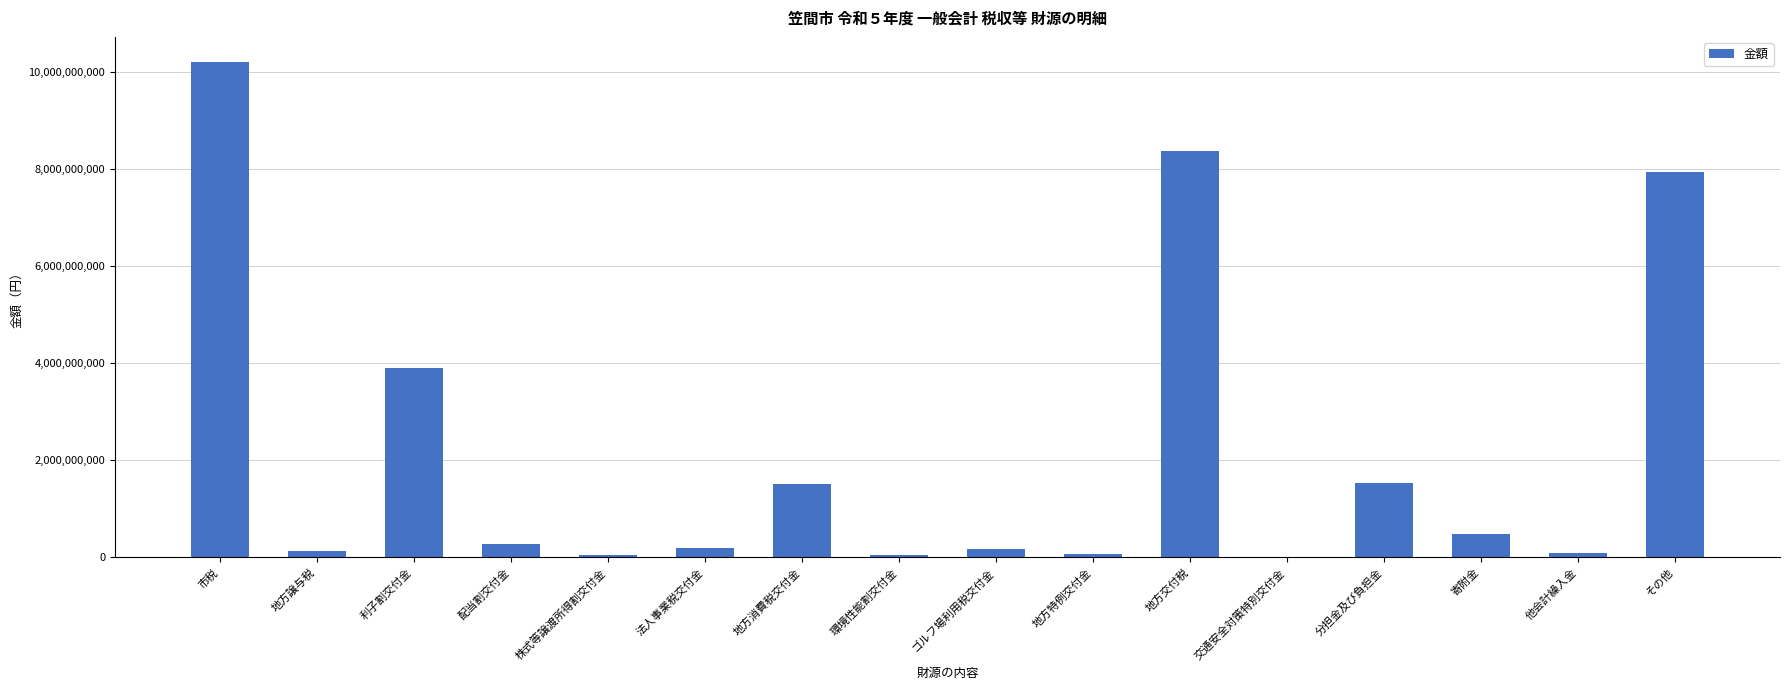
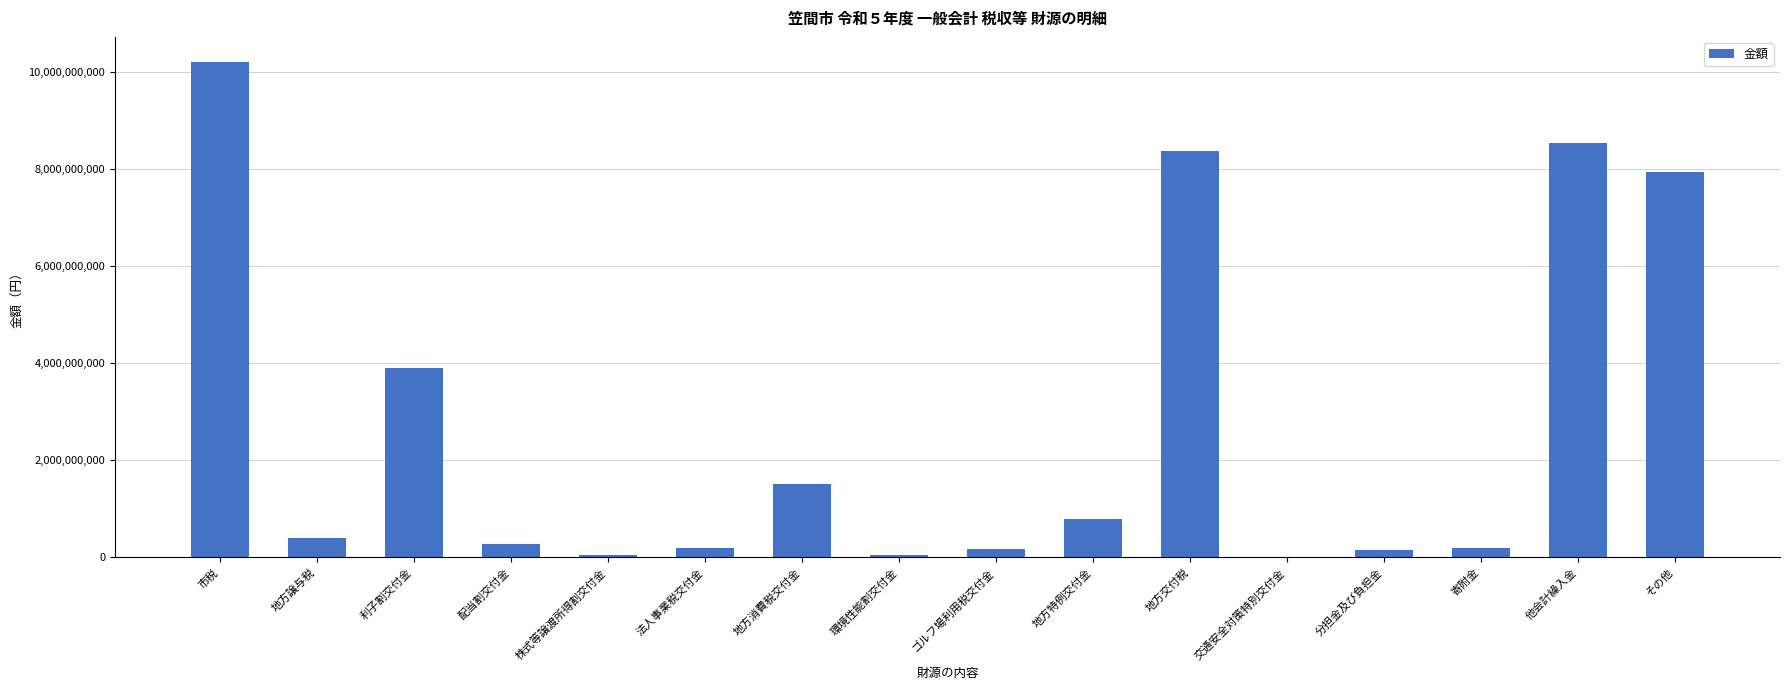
  {
    "市税": "10,200,000,000",
-   "地方譲与税": "100,000,000",
+   "地方譲与税": "400,000,000",
    "利子割交付金": "3,900,000,000",
    "配当割交付金": "300,000,000",
    "株式等譲渡所得割交付金": "100,000,000",
    "法人事業税交付金": "200,000,000",
    "地方消費税交付金": "1,500,000,000",
    "ゴルフ場利用税交付金": "200,000,000",
-   "地方特例交付金": "100,000,000",
+   "地方特例交付金": "800,000,000",
    "地方交付税": "8,400,000,000",
-   "分担金及び負担金": "1,500,000,000",
-   "寄附金": "500,000,000",
-   "他会計繰入金": "100,000,000",
+   "分担金及び負担金": "200,000,000",
+   "寄附金": "200,000,000",
+   "他会計繰入金": "8,500,000,000",
    "その他": "7,900,000,000"
  }
